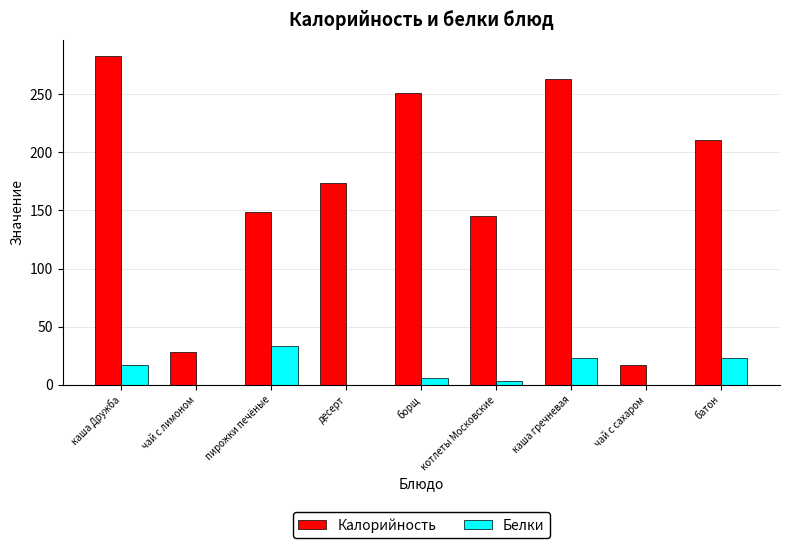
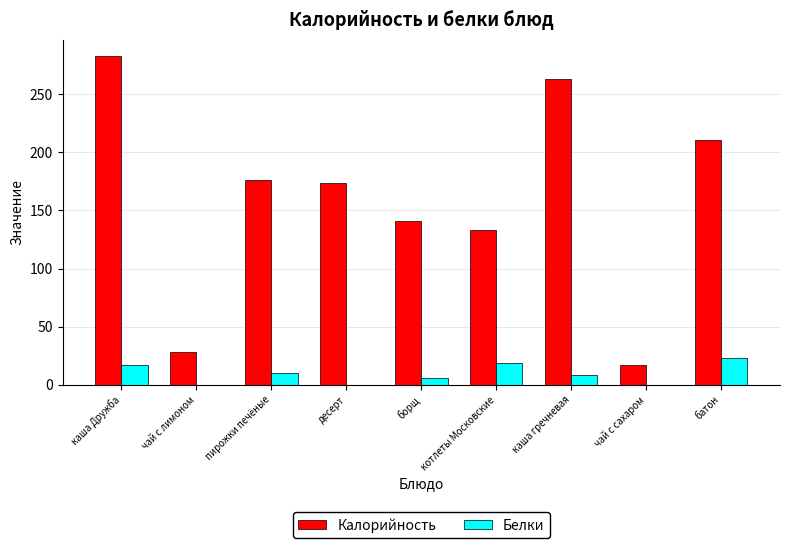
  {
    "Калорийность": {
      "каша Дружба": 283,
      "чай с лимоном": 28,
-     "пирожки печёные": 149,
+     "пирожки печёные": 176,
      "десерт": 174,
-     "борщ": 251,
-     "котлеты Московские": 145,
+     "борщ": 141,
+     "котлеты Московские": 133,
      "каша гречневая": 263,
      "чай с сахаром": 17,
      "батон": 211
    },
    "Белки": {
      "каша Дружба": 17,
      "чай с лимоном": 0,
-     "пирожки печёные": 33,
+     "пирожки печёные": 10,
      "десерт": 0,
      "борщ": 6,
-     "котлеты Московские": 3,
-     "каша гречневая": 23,
+     "котлеты Московские": 19,
+     "каша гречневая": 8,
      "чай с сахаром": 0,
      "батон": 23
    }
  }
